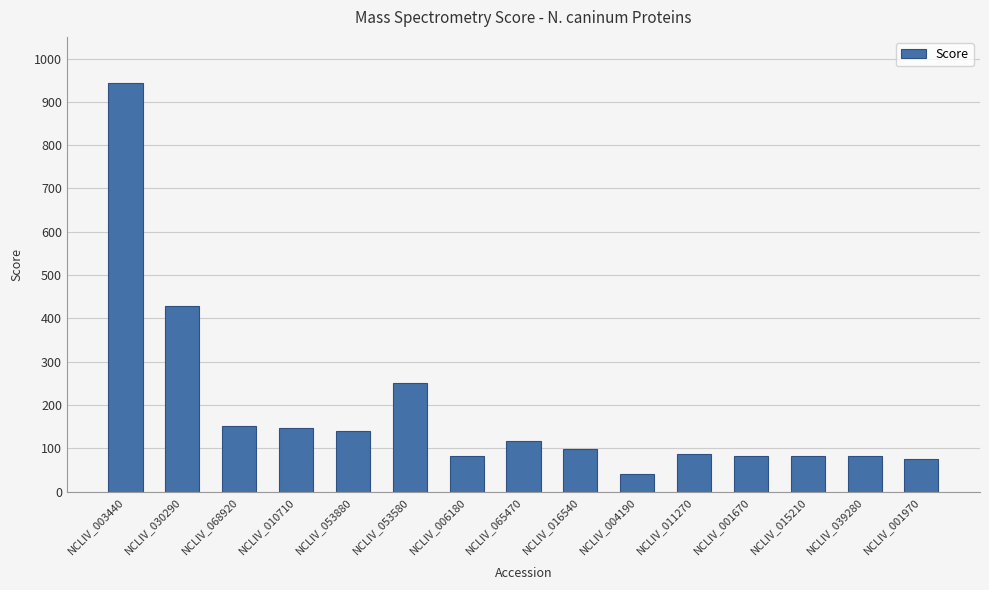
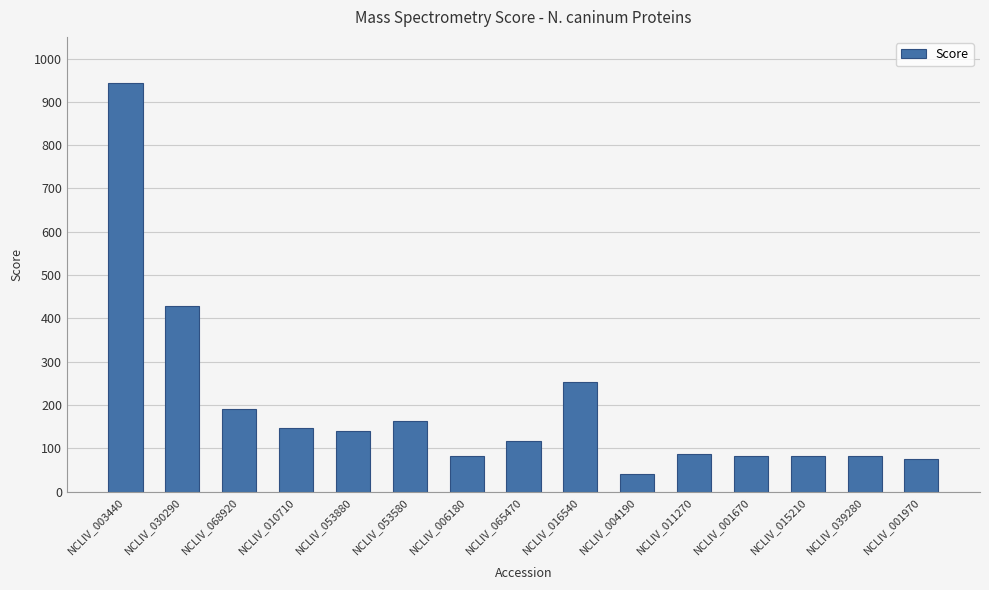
  {
    "NCLIV_003440": 940,
    "NCLIV_030290": 430,
-   "NCLIV_068920": 150,
+   "NCLIV_068920": 190,
    "NCLIV_010710": 150,
    "NCLIV_053880": 140,
-   "NCLIV_053580": 250,
+   "NCLIV_053580": 160,
    "NCLIV_006180": 80,
    "NCLIV_065470": 120,
-   "NCLIV_016540": 100,
+   "NCLIV_016540": 250,
    "NCLIV_004190": 40,
    "NCLIV_011270": 90,
    "NCLIV_001670": 80,
    "NCLIV_015210": 80,
    "NCLIV_039280": 80,
    "NCLIV_001970": 80
  }
